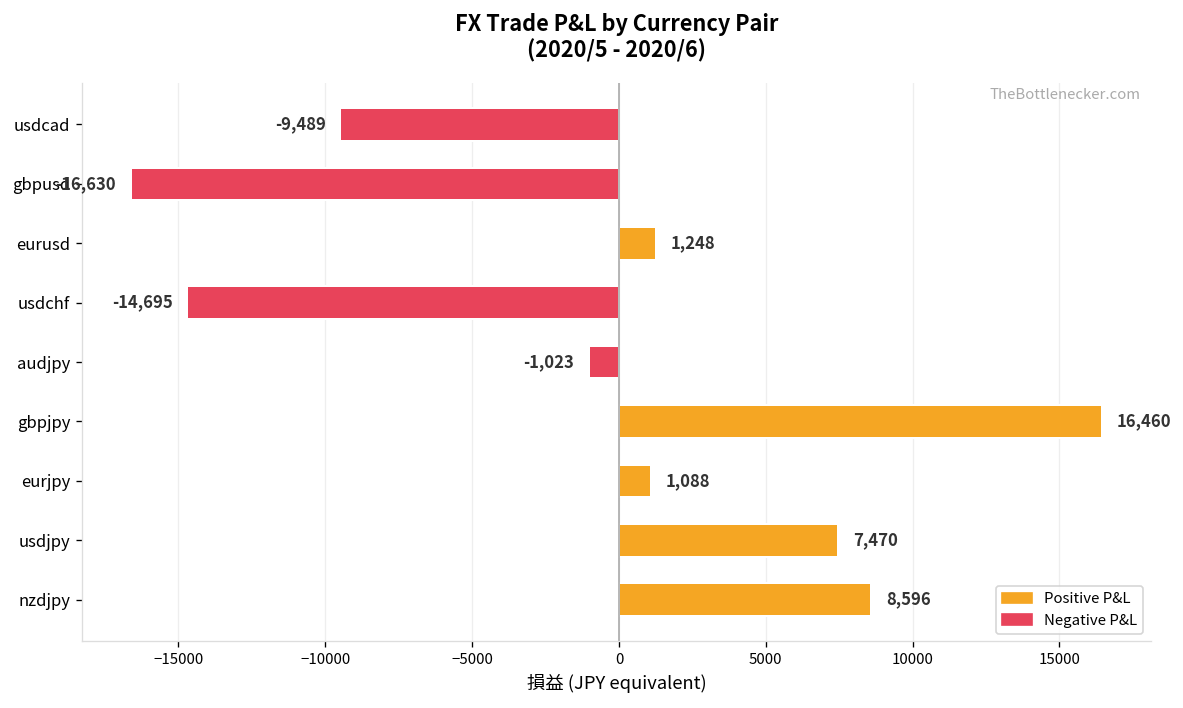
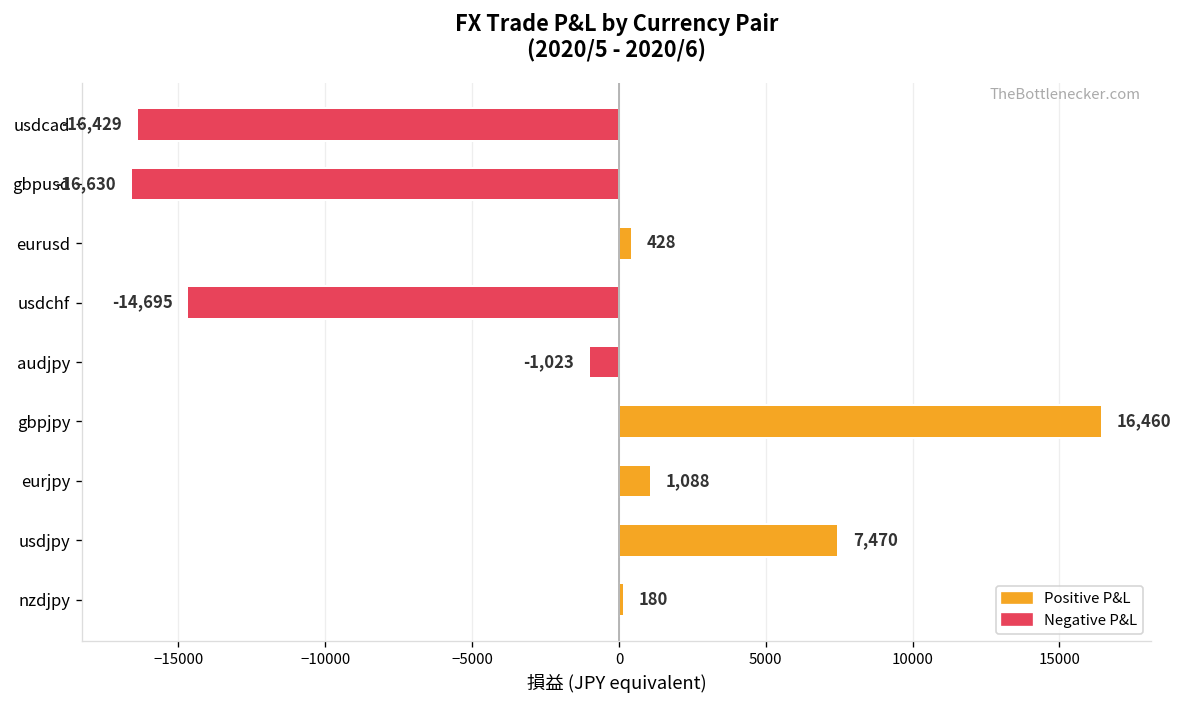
  {
-   "usdcad": "-9,489",
+   "usdcad": "-16,429",
    "gbpusd": "-16,630",
-   "eurusd": "1,248",
+   "eurusd": "428",
    "usdchf": "-14,695",
    "audjpy": "-1,023",
    "gbpjpy": "16,460",
    "eurjpy": "1,088",
    "usdjpy": "7,470",
-   "nzdjpy": "8,596"
+   "nzdjpy": "180"
  }
